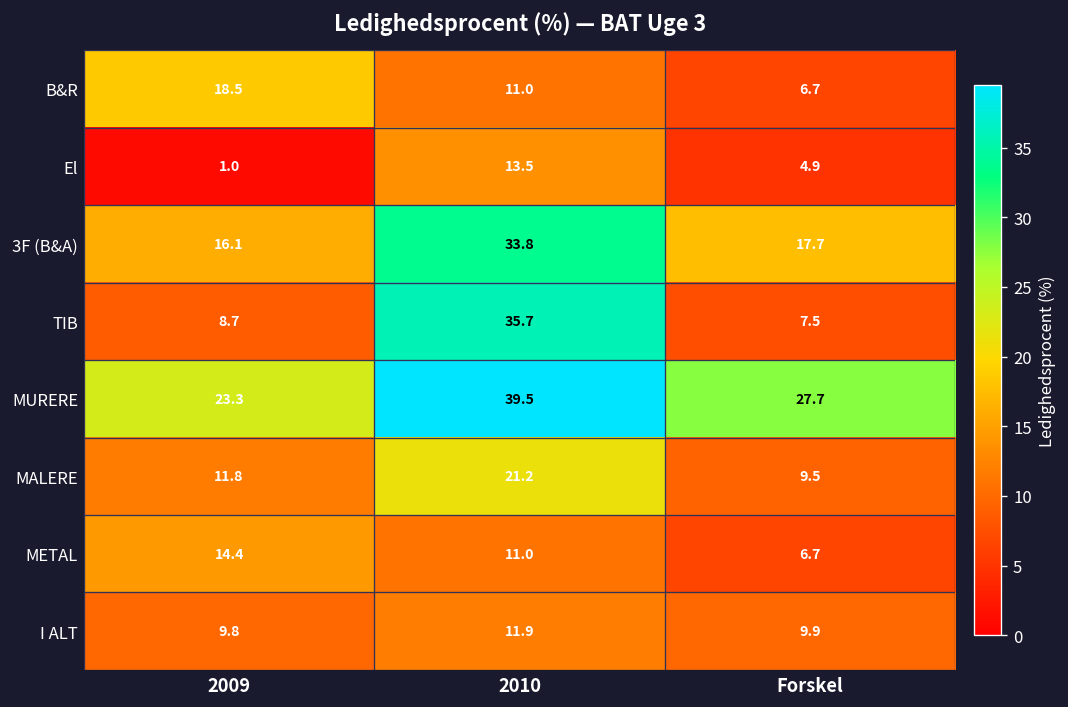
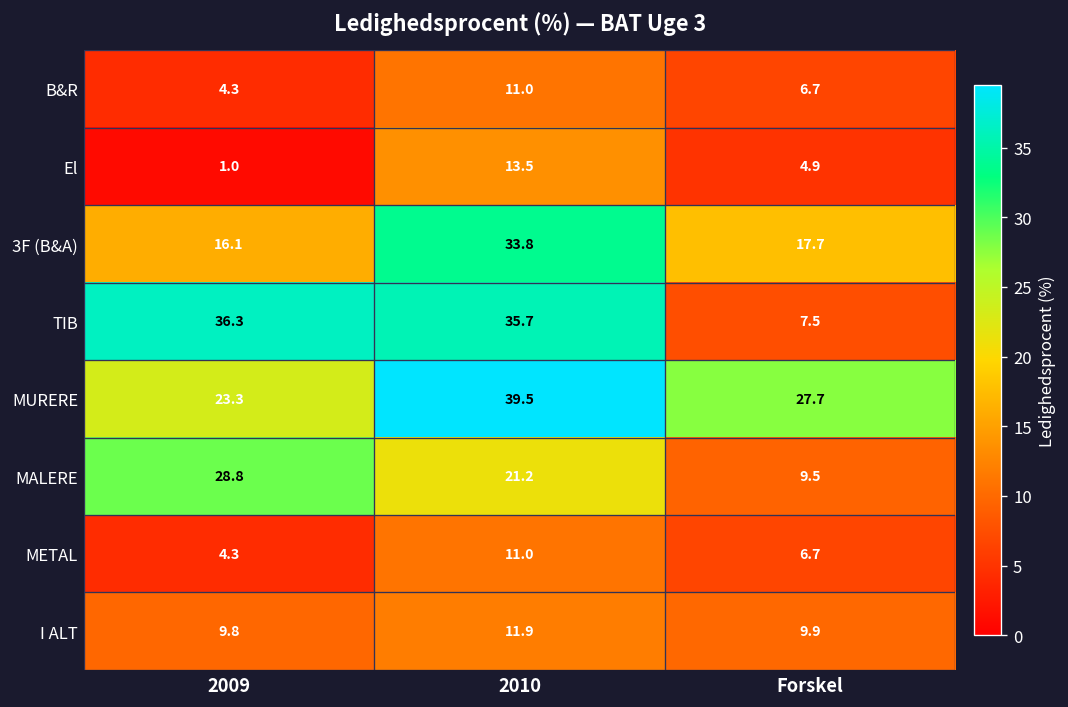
  {
    "B&R": {
-     "2009": 18.5,
+     "2009": 4.3,
      "2010": 11.0,
      "Forskel": 6.7
    },
    "El": {
      "2009": 1.0,
      "2010": 13.5,
      "Forskel": 4.9
    },
    "3F (B&A)": {
      "2009": 16.1,
      "2010": 33.8,
      "Forskel": 17.7
    },
    "TIB": {
-     "2009": 8.7,
+     "2009": 36.3,
      "2010": 35.7,
      "Forskel": 7.5
    },
    "MURERE": {
      "2009": 23.3,
      "2010": 39.5,
      "Forskel": 27.7
    },
    "MALERE": {
-     "2009": 11.8,
+     "2009": 28.8,
      "2010": 21.2,
      "Forskel": 9.5
    },
    "METAL": {
-     "2009": 14.4,
+     "2009": 4.3,
      "2010": 11.0,
      "Forskel": 6.7
    },
    "I ALT": {
      "2009": 9.8,
      "2010": 11.9,
      "Forskel": 9.9
    }
  }
